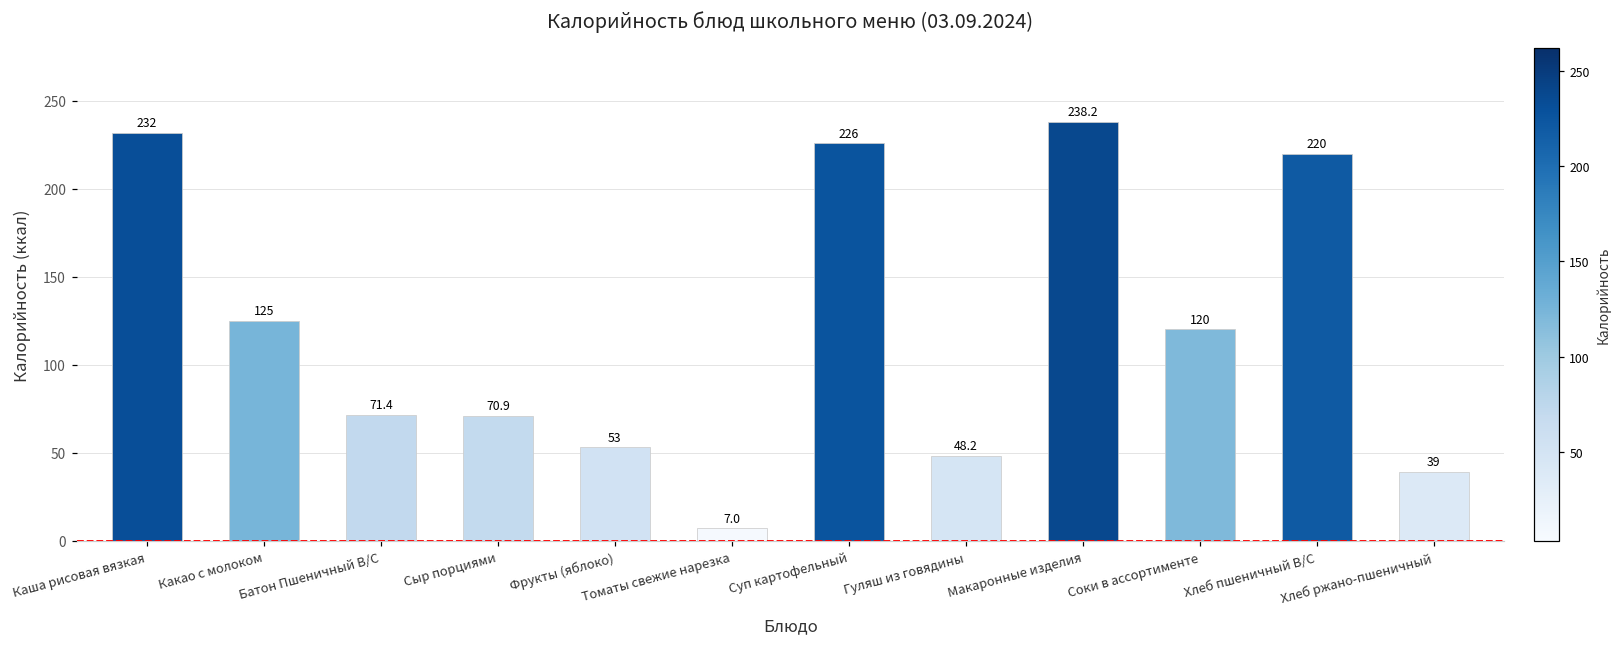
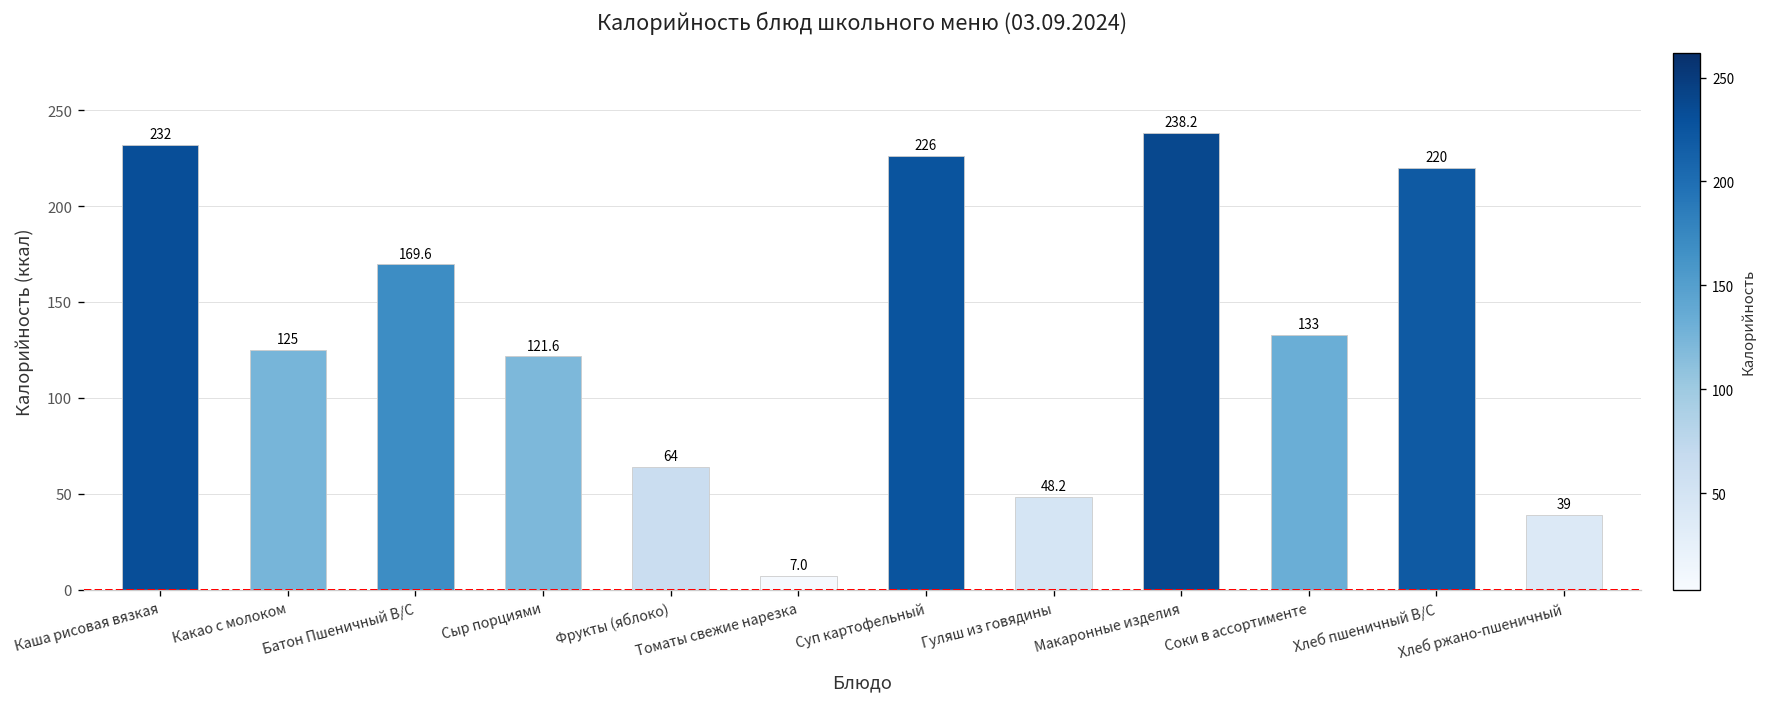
  {
    "Каша рисовая вязкая": 232,
    "Какао с молоком": 125,
-   "Батон Пшеничный В/С": 71.4,
-   "Сыр порциями": 70.9,
-   "Фрукты (яблоко)": 53,
+   "Батон Пшеничный В/С": 169.6,
+   "Сыр порциями": 121.6,
+   "Фрукты (яблоко)": 64,
    "Томаты свежие нарезка": 7.0,
    "Суп картофельный": 226,
    "Гуляш из говядины": 48.2,
    "Макаронные изделия": 238.2,
-   "Соки в ассортименте": 120,
+   "Соки в ассортименте": 133,
    "Хлеб пшеничный В/С": 220,
    "Хлеб ржано-пшеничный": 39
  }
